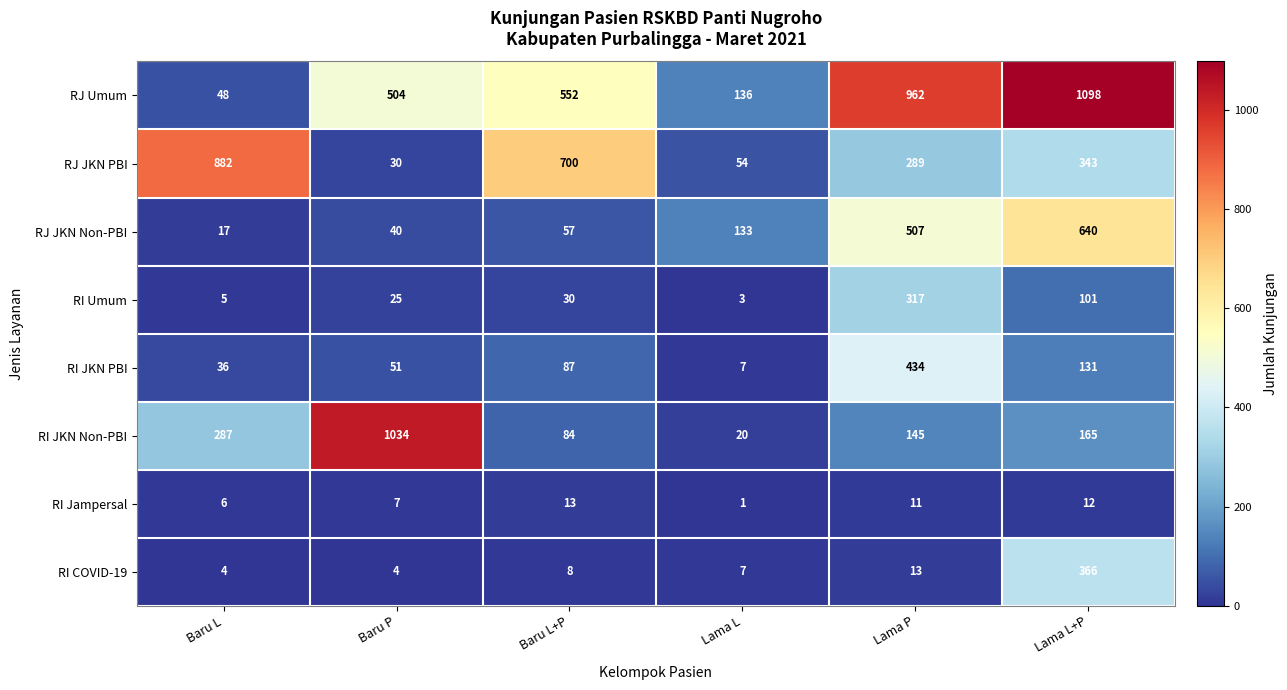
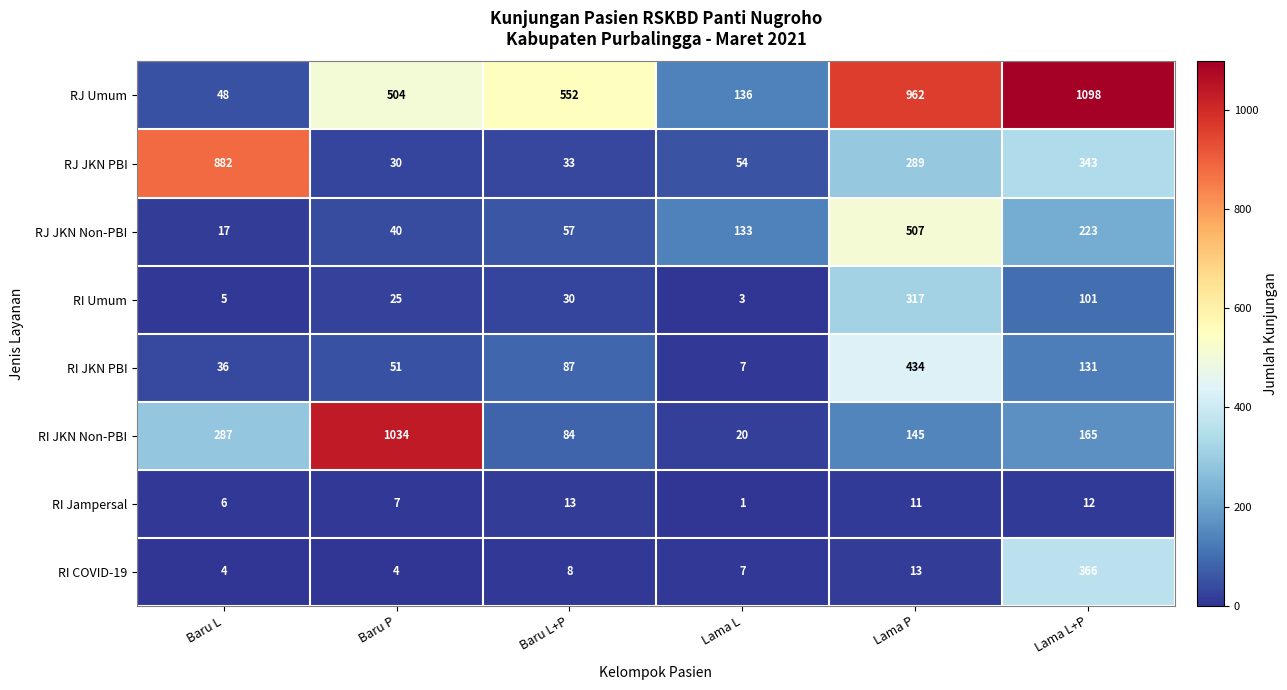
  {
    "RJ Umum": {
      "Baru L": 48,
      "Baru P": 504,
      "Baru L+P": 552,
      "Lama L": 136,
      "Lama P": 962,
      "Lama L+P": 1098
    },
    "RJ JKN PBI": {
      "Baru L": 882,
      "Baru P": 30,
-     "Baru L+P": 700,
+     "Baru L+P": 33,
      "Lama L": 54,
      "Lama P": 289,
      "Lama L+P": 343
    },
    "RJ JKN Non-PBI": {
      "Baru L": 17,
      "Baru P": 40,
      "Baru L+P": 57,
      "Lama L": 133,
      "Lama P": 507,
-     "Lama L+P": 640
+     "Lama L+P": 223
    },
    "RI Umum": {
      "Baru L": 5,
      "Baru P": 25,
      "Baru L+P": 30,
      "Lama L": 3,
      "Lama P": 317,
      "Lama L+P": 101
    },
    "RI JKN PBI": {
      "Baru L": 36,
      "Baru P": 51,
      "Baru L+P": 87,
      "Lama L": 7,
      "Lama P": 434,
      "Lama L+P": 131
    },
    "RI JKN Non-PBI": {
      "Baru L": 287,
      "Baru P": 1034,
      "Baru L+P": 84,
      "Lama L": 20,
      "Lama P": 145,
      "Lama L+P": 165
    },
    "RI Jampersal": {
      "Baru L": 6,
      "Baru P": 7,
      "Baru L+P": 13,
      "Lama L": 1,
      "Lama P": 11,
      "Lama L+P": 12
    },
    "RI COVID-19": {
      "Baru L": 4,
      "Baru P": 4,
      "Baru L+P": 8,
      "Lama L": 7,
      "Lama P": 13,
      "Lama L+P": 366
    }
  }
